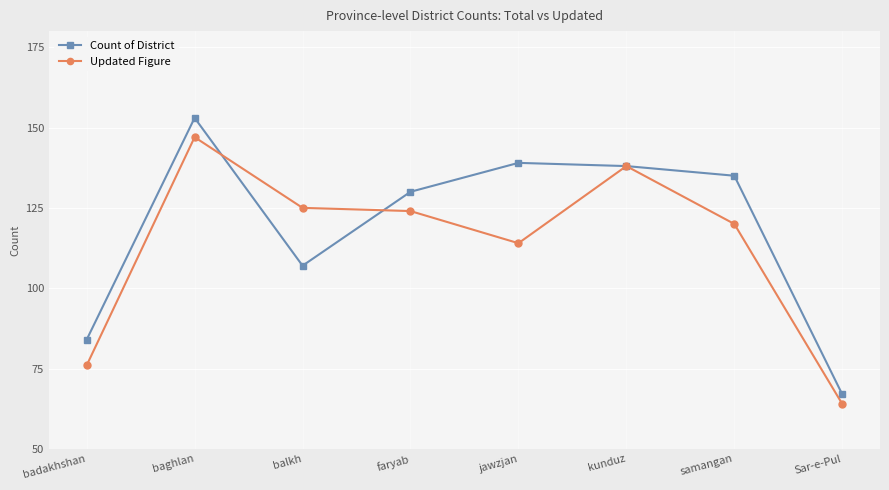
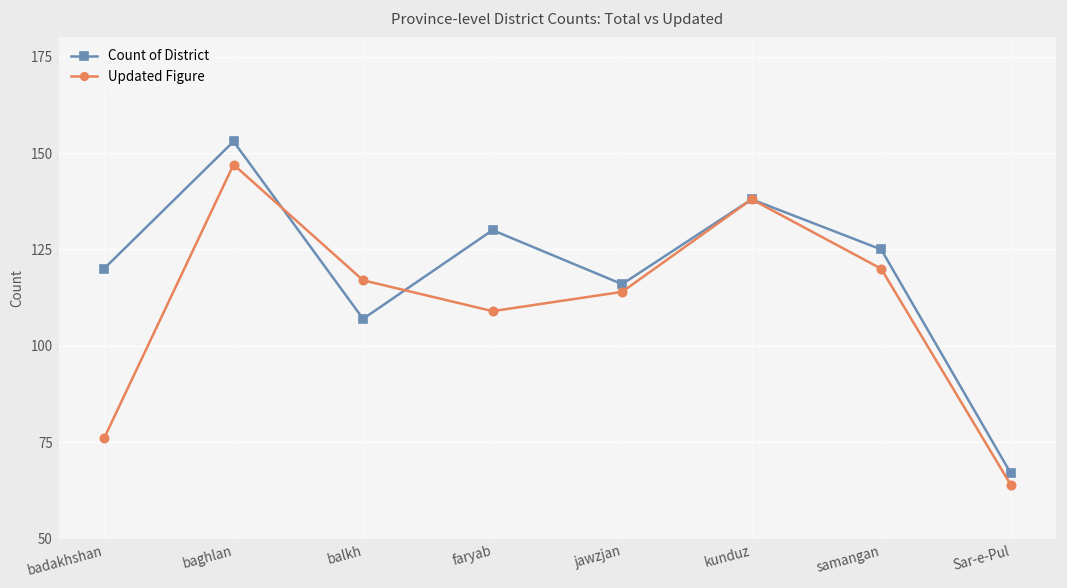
  {
    "Count of District": {
-     "badakhshan": 84,
+     "badakhshan": 120,
      "baghlan": 153,
      "balkh": 107,
      "faryab": 130,
-     "jawzjan": 139,
-     "samangan": 135,
+     "jawzjan": 116,
+     "samangan": 125,
      "Sar-e-Pul": 67
    },
    "Updated Figure": {
      "badakhshan": 76,
      "baghlan": 147,
-     "balkh": 125,
-     "faryab": 124,
+     "balkh": 117,
+     "faryab": 109,
      "jawzjan": 114,
      "samangan": 120,
      "Sar-e-Pul": 64
    }
  }
